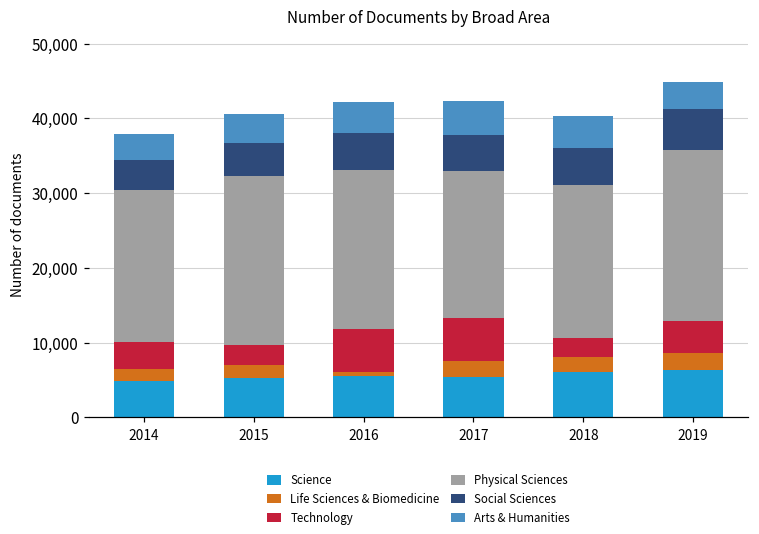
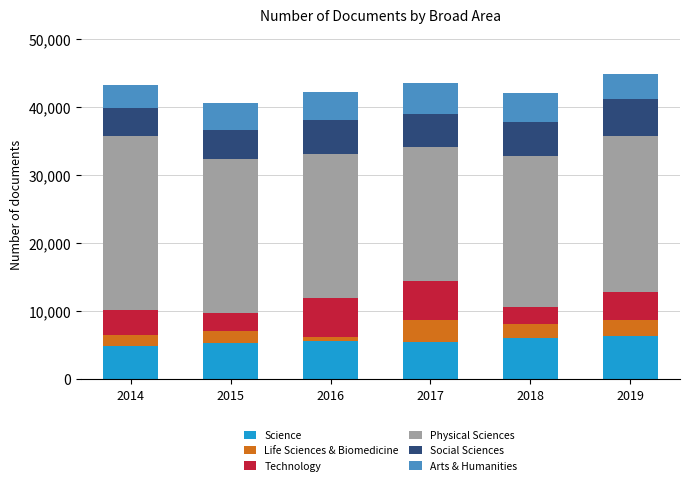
  {
    "Life Sciences & Biomedicine": {
      "2014": "2,000",
      "2015": "2,000",
      "2016": "1,000",
-     "2017": "2,000",
+     "2017": "3,000",
      "2018": "2,000",
      "2019": "2,000"
    },
    "Technology": {
      "2014": "4,000",
      "2015": "3,000",
      "2016": "6,000",
      "2017": "6,000",
      "2018": "3,000",
      "2019": "4,000"
    },
    "Physical Sciences": {
-     "2014": "20,000",
+     "2014": "26,000",
      "2015": "23,000",
      "2016": "21,000",
      "2017": "20,000",
-     "2018": "20,000",
+     "2018": "22,000",
      "2019": "23,000"
    },
    "Social Sciences": {
      "2014": "4,000",
      "2015": "4,000",
      "2016": "5,000",
      "2017": "5,000",
      "2018": "5,000",
      "2019": "5,000"
    }
  }
